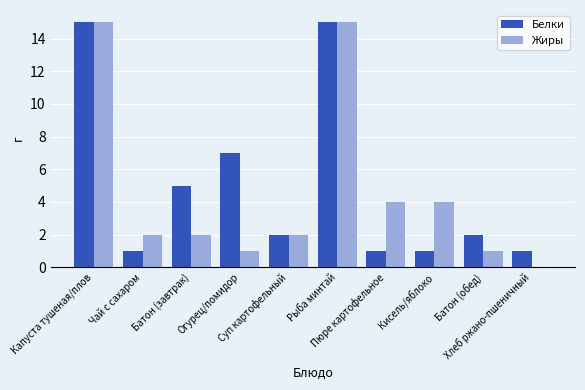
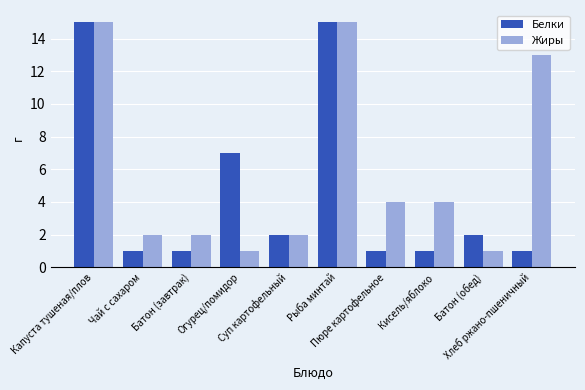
  {
    "Белки": {
      "Капуста тушеная/плов": 15,
      "Чай с сахаром": 1,
-     "Батон (завтрак)": 5,
+     "Батон (завтрак)": 1,
      "Огурец/помидор": 7,
      "Суп картофельный": 2,
      "Рыба минтай": 15,
      "Пюре картофельное": 1,
      "Кисель/яблоко": 1,
      "Батон (обед)": 2,
      "Хлеб ржано-пшеничный": 1
    },
    "Жиры": {
      "Капуста тушеная/плов": 15,
      "Чай с сахаром": 2,
      "Батон (завтрак)": 2,
      "Огурец/помидор": 1,
      "Суп картофельный": 2,
      "Рыба минтай": 15,
      "Пюре картофельное": 4,
      "Кисель/яблоко": 4,
      "Батон (обед)": 1,
-     "Хлеб ржано-пшеничный": 0
+     "Хлеб ржано-пшеничный": 13
    }
  }
